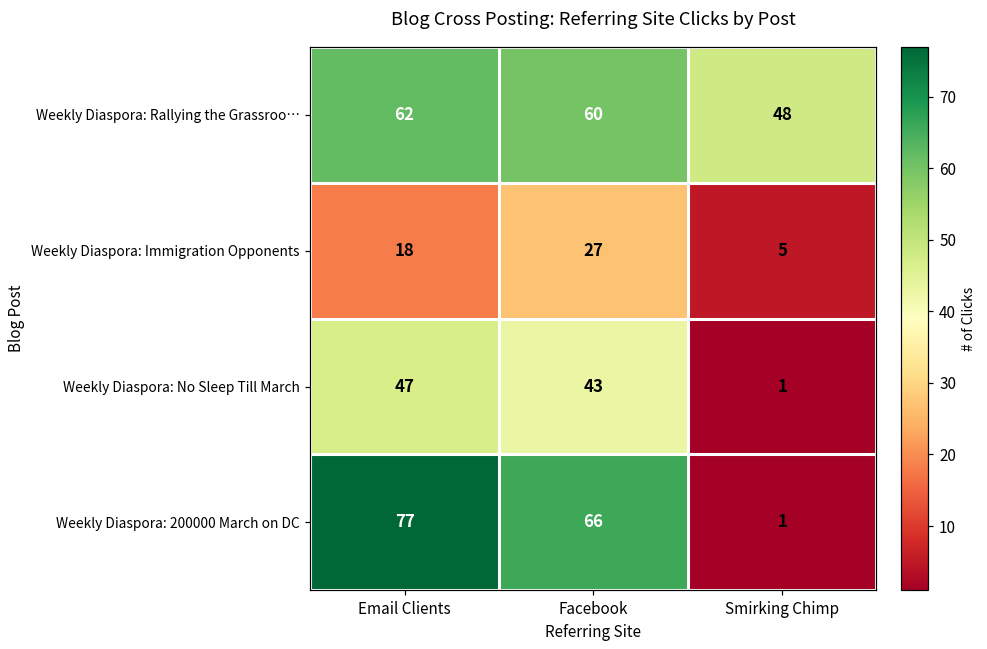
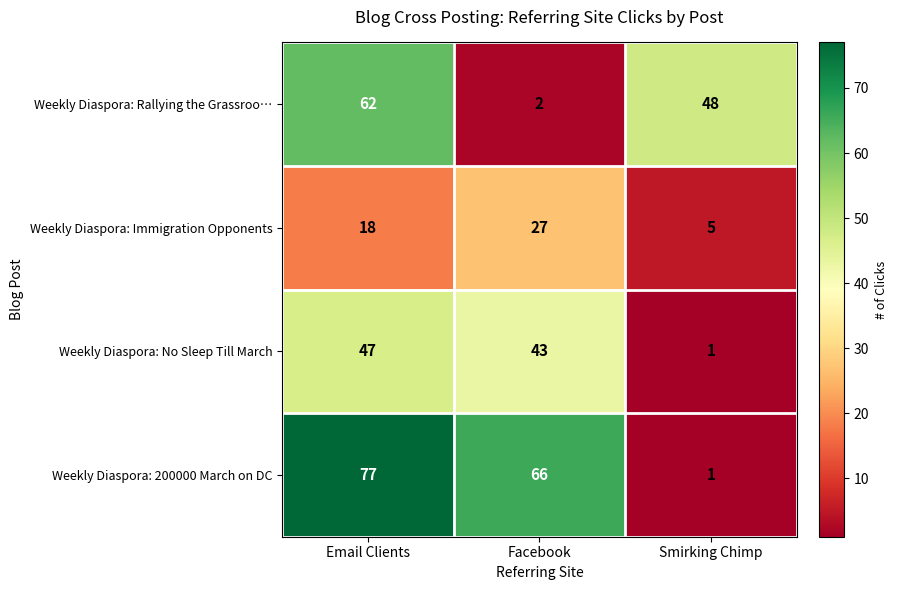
  {
    "Weekly Diaspora: Rallying the Grassroo…": {
      "Email Clients": 62,
-     "Facebook": 60,
+     "Facebook": 2,
      "Smirking Chimp": 48
    },
    "Weekly Diaspora: Immigration Opponents": {
      "Email Clients": 18,
      "Facebook": 27,
      "Smirking Chimp": 5
    },
    "Weekly Diaspora: No Sleep Till March": {
      "Email Clients": 47,
      "Facebook": 43,
      "Smirking Chimp": 1
    },
    "Weekly Diaspora: 200000 March on DC": {
      "Email Clients": 77,
      "Facebook": 66,
      "Smirking Chimp": 1
    }
  }
